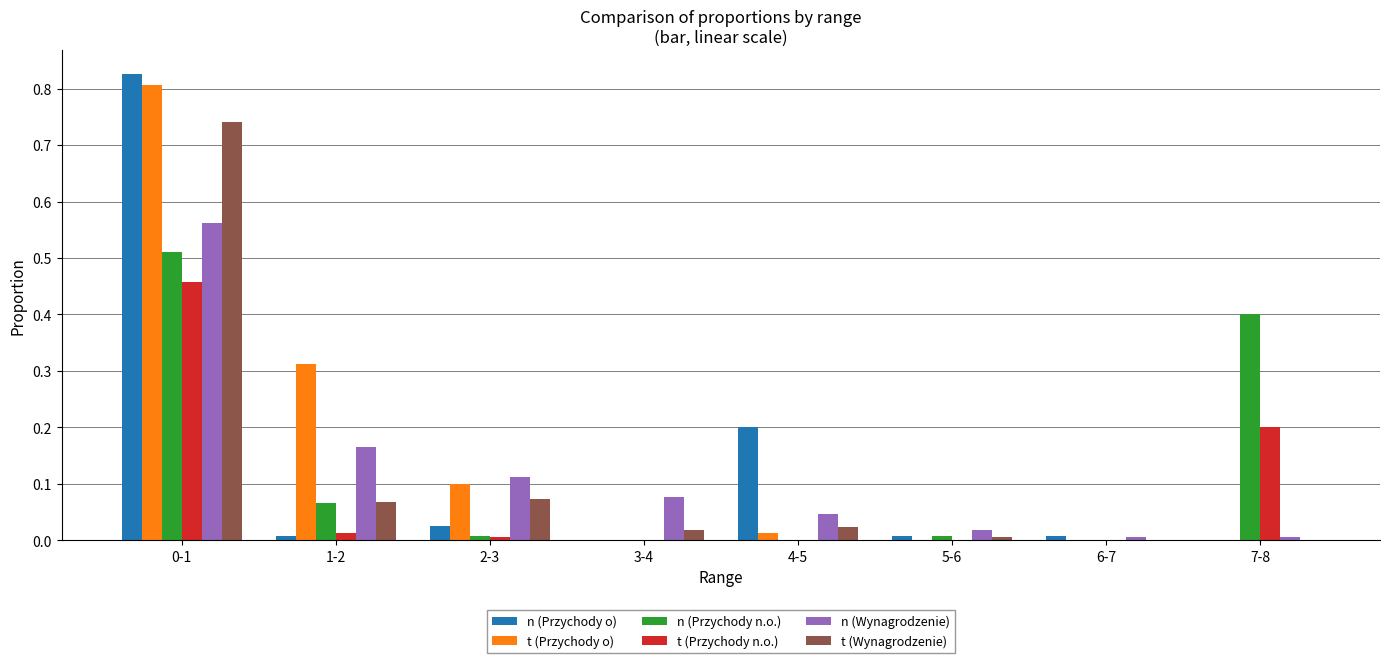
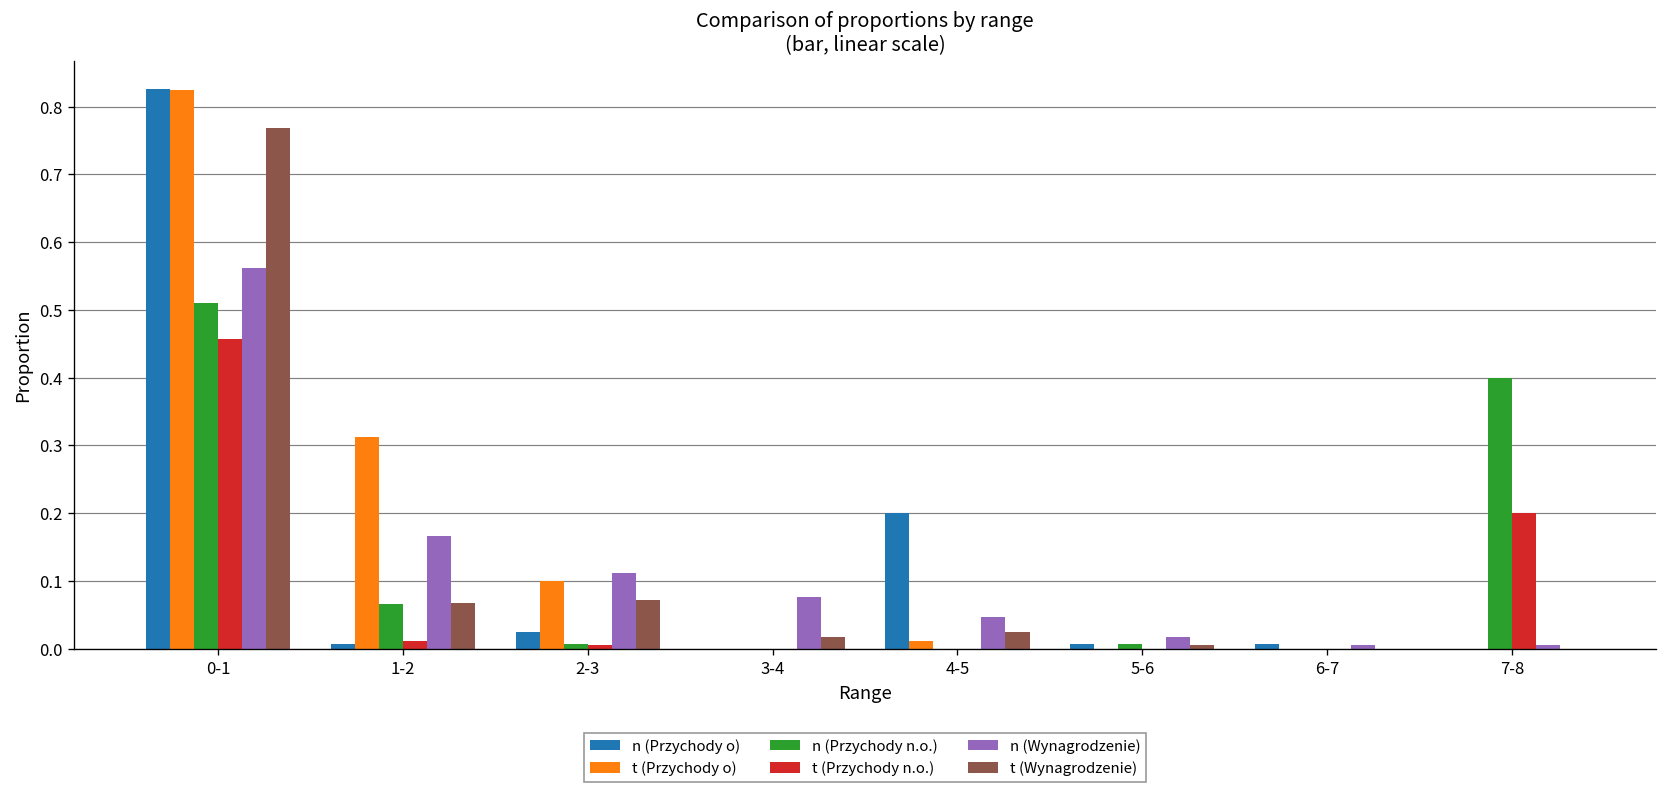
  {
    "n (Przychody o)": {
      "0-1": 0.83,
      "1-2": 0.01,
      "2-3": 0.02,
      "3-4": 0.00,
      "4-5": 0.20,
      "5-6": 0.01,
      "6-7": 0.01,
      "7-8": 0.00
    },
    "t (Przychody o)": {
-     "0-1": 0.81,
+     "0-1": 0.82,
      "1-2": 0.31,
      "2-3": 0.10,
      "3-4": 0.00,
      "4-5": 0.01,
      "5-6": 0.00,
      "6-7": 0.00,
      "7-8": 0.00
    },
    "n (Przychody n.o.)": {
      "0-1": 0.51,
      "1-2": 0.07,
      "2-3": 0.01,
      "3-4": 0.00,
      "4-5": 0.00,
      "5-6": 0.01,
      "6-7": 0.00,
      "7-8": 0.40
    },
    "t (Przychody n.o.)": {
      "0-1": 0.46,
      "1-2": 0.01,
      "2-3": 0.01,
      "3-4": 0.00,
      "4-5": 0.00,
      "5-6": 0.00,
      "6-7": 0.00,
      "7-8": 0.20
    },
    "n (Wynagrodzenie)": {
      "0-1": 0.56,
      "1-2": 0.17,
      "2-3": 0.11,
      "3-4": 0.08,
      "4-5": 0.05,
      "5-6": 0.02,
      "6-7": 0.01,
      "7-8": 0.01
    },
    "t (Wynagrodzenie)": {
-     "0-1": 0.74,
+     "0-1": 0.77,
      "1-2": 0.07,
      "2-3": 0.07,
      "3-4": 0.02,
      "4-5": 0.02,
      "5-6": 0.01,
      "6-7": 0.00,
      "7-8": 0.00
    }
  }
